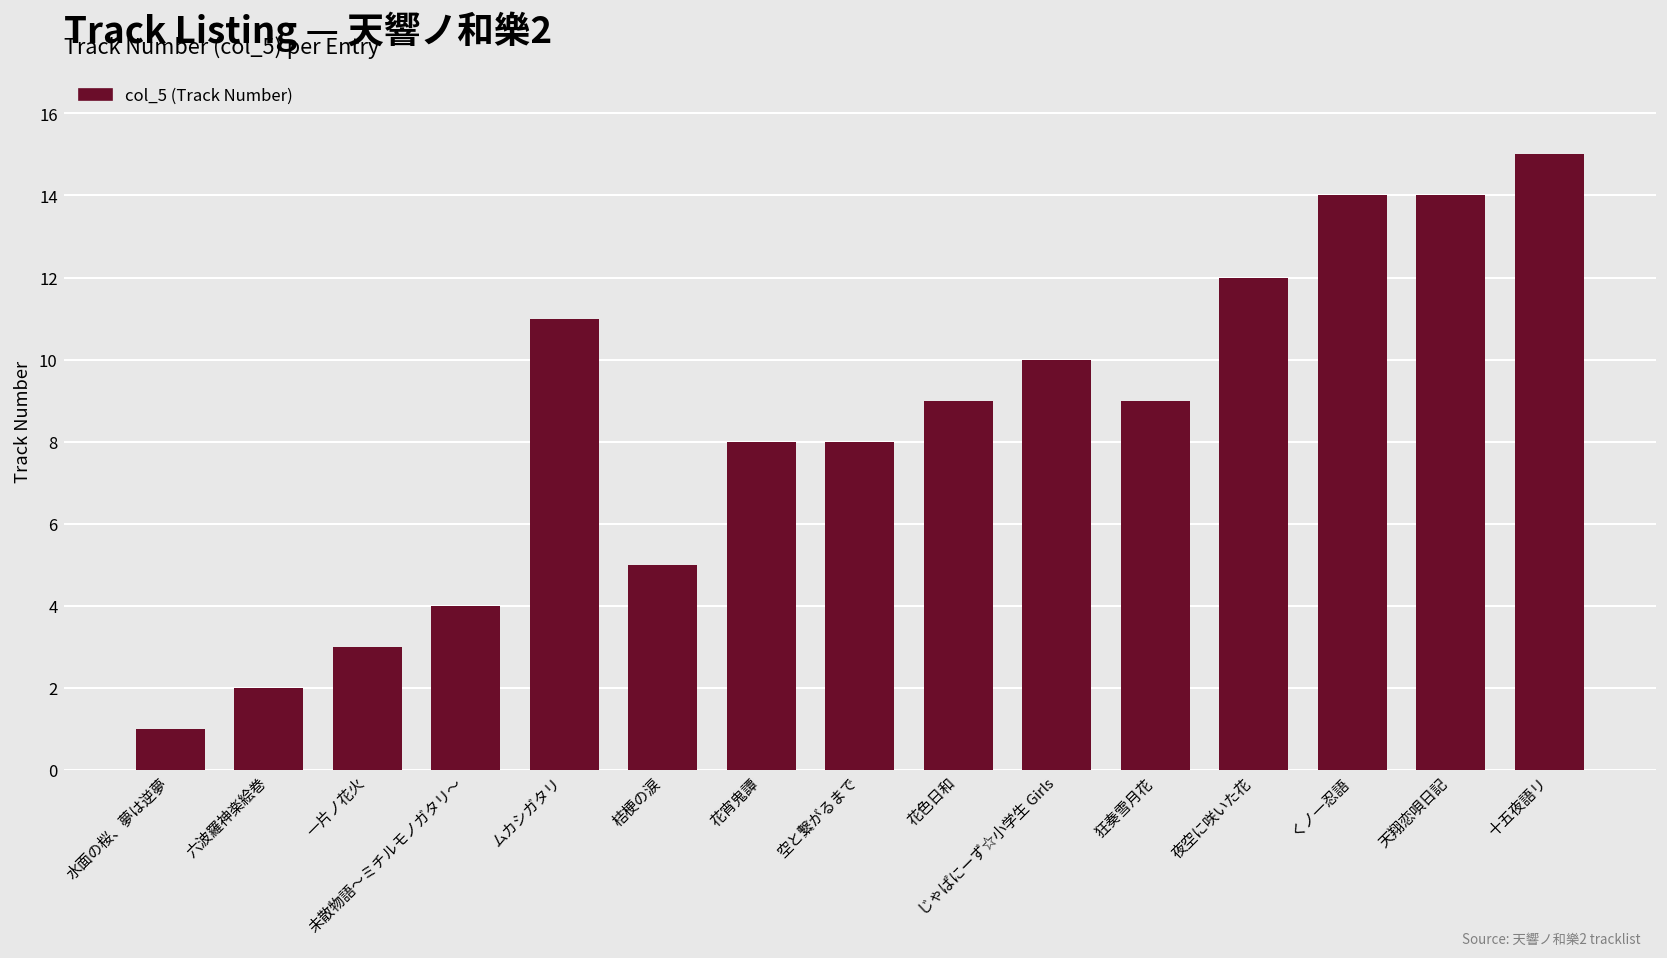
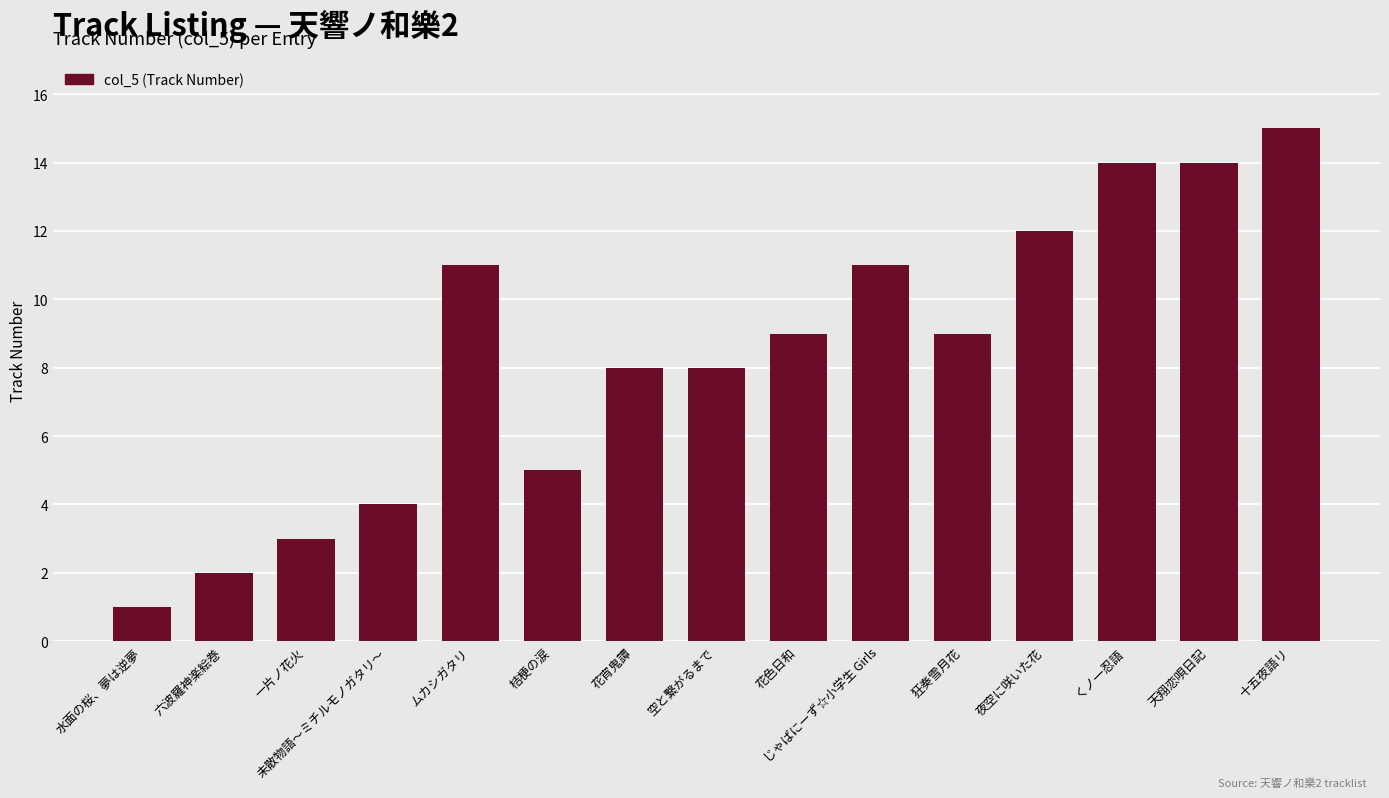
  {
    "水面の桜、夢は逆夢": 1,
    "六波羅神楽絵巻": 2,
    "一片ノ花火": 3,
    "未散物語～ミチルモノガタリ～": 4,
    "ムカシガタリ": 11,
    "桔梗の涙": 5,
    "花宵鬼譚": 8,
    "空と繋がるまで": 8,
    "花色日和": 9,
-   "じゃぱにーず☆小学生 Girls": 10,
+   "じゃぱにーず☆小学生 Girls": 11,
    "狂奏雪月花": 9,
    "夜空に咲いた花": 12,
    "くノ一忍語": 14,
    "天翔恋唄日記": 14,
    "十五夜語リ": 15
  }
